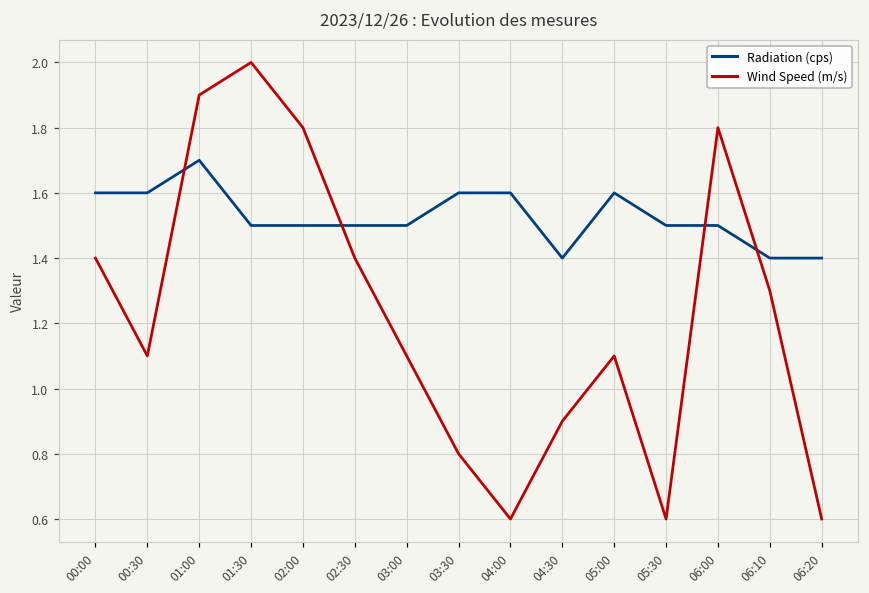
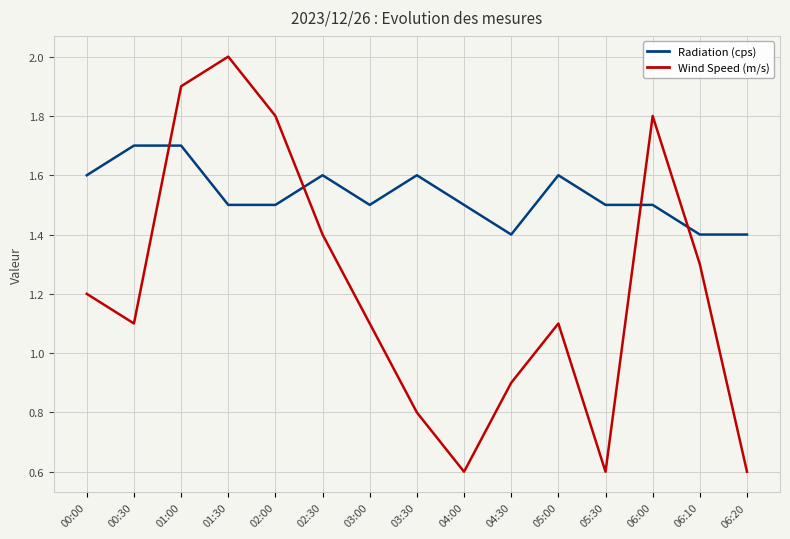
  {
    "Radiation (cps)": {
      "00:00": 1.6,
-     "00:30": 1.6,
+     "00:30": 1.7,
      "01:00": 1.7,
      "01:30": 1.5,
      "02:00": 1.5,
-     "02:30": 1.5,
+     "02:30": 1.6,
      "03:00": 1.5,
      "03:30": 1.6,
-     "04:00": 1.6,
+     "04:00": 1.5,
      "04:30": 1.4,
      "05:00": 1.6,
      "05:30": 1.5,
      "06:00": 1.5,
      "06:10": 1.4,
      "06:20": 1.4
    },
    "Wind Speed (m/s)": {
-     "00:00": 1.4,
+     "00:00": 1.2,
      "00:30": 1.1,
      "01:00": 1.9,
      "01:30": 2.0,
      "02:00": 1.8,
      "02:30": 1.4,
      "03:00": 1.1,
      "03:30": 0.8,
      "04:00": 0.6,
      "04:30": 0.9,
      "05:00": 1.1,
      "05:30": 0.6,
      "06:00": 1.8,
      "06:10": 1.3,
      "06:20": 0.6
    }
  }
